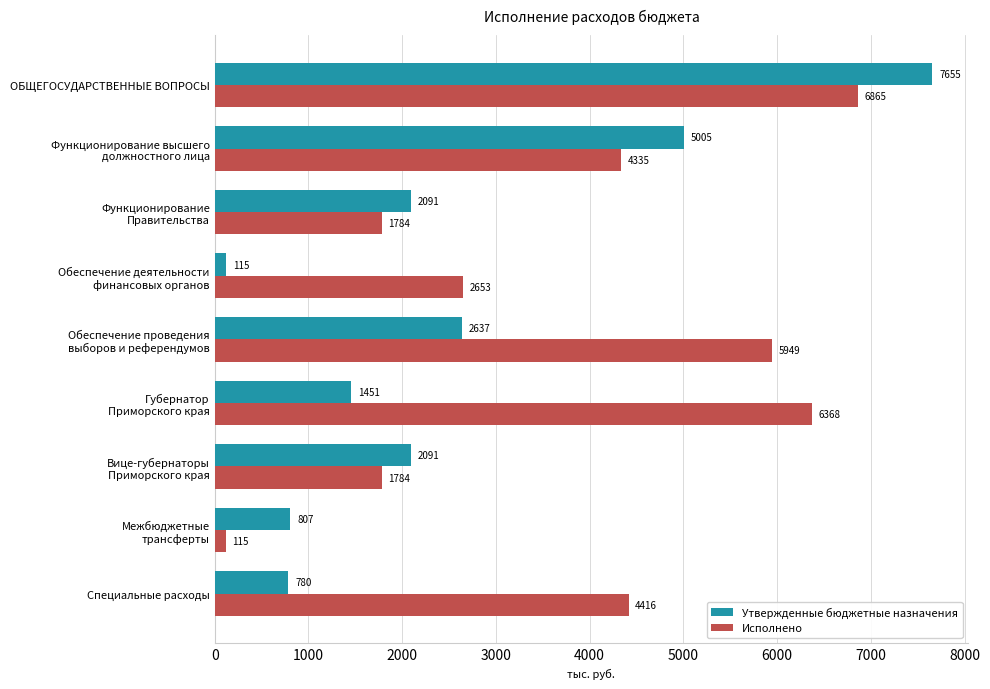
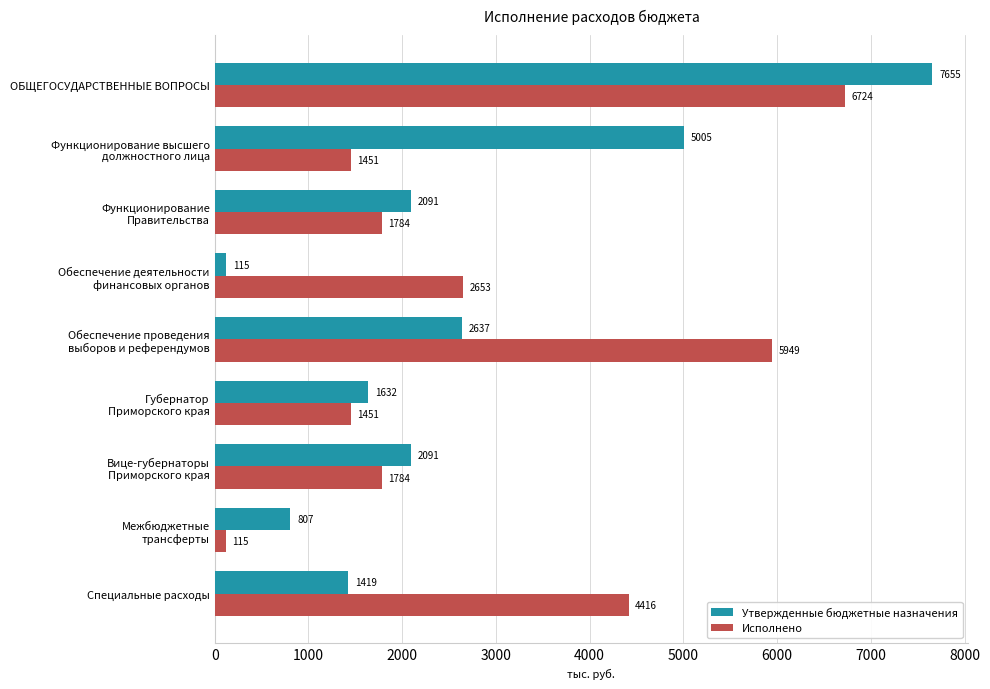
  {
    "Утвержденные бюджетные назначения": {
-     "Губернатор Приморского края": 1451,
-     "Специальные расходы": 780
+     "Губернатор Приморского края": 1632,
+     "Специальные расходы": 1419
    },
    "Исполнено": {
-     "ОБЩЕГОСУДАРСТВЕННЫЕ ВОПРОСЫ": 6865,
-     "Функционирование высшего должностного лица": 4335,
-     "Губернатор Приморского края": 6368
+     "ОБЩЕГОСУДАРСТВЕННЫЕ ВОПРОСЫ": 6724,
+     "Функционирование высшего должностного лица": 1451,
+     "Губернатор Приморского края": 1451
    }
  }
